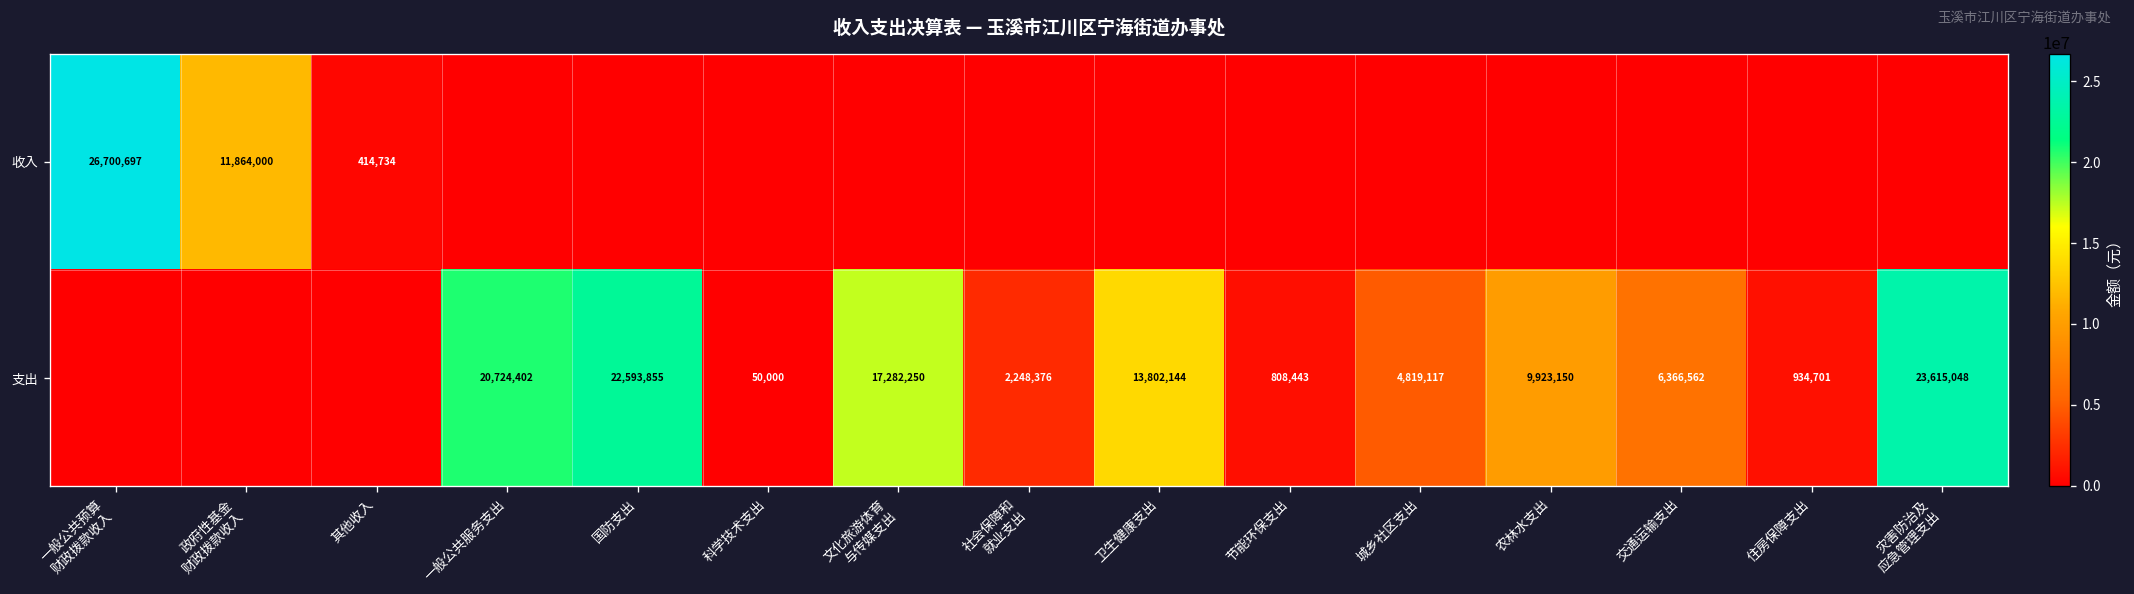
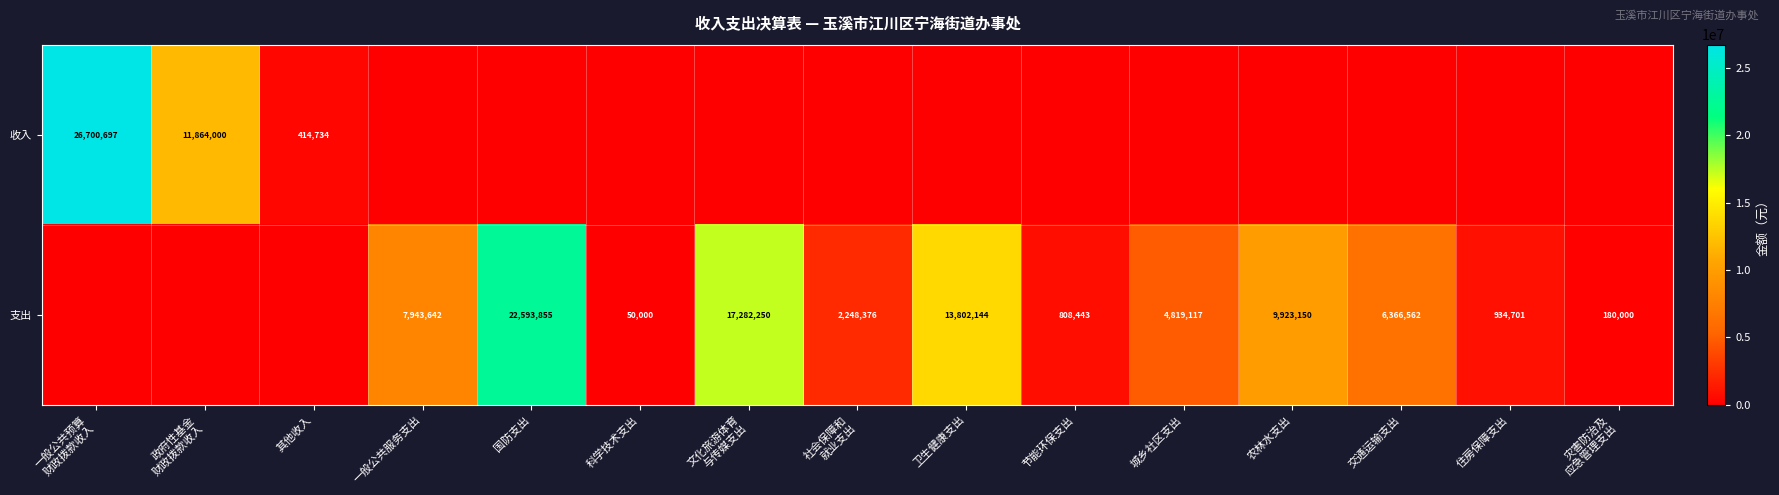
  {
    "收入": {
      "一般公共预算 财政拨款收入": "26,700,697",
      "政府性基金 财政拨款收入": "11,864,000",
      "其他收入": "414,734"
    },
    "支出": {
-     "一般公共服务支出": "20,724,402",
+     "一般公共服务支出": "7,943,642",
      "国防支出": "22,593,855",
      "科学技术支出": "50,000",
      "文化旅游体育 与传媒支出": "17,282,250",
      "社会保障和 就业支出": "2,248,376",
      "卫生健康支出": "13,802,144",
      "节能环保支出": "808,443",
      "城乡社区支出": "4,819,117",
      "农林水支出": "9,923,150",
      "交通运输支出": "6,366,562",
      "住房保障支出": "934,701",
-     "灾害防治及 应急管理支出": "23,615,048"
+     "灾害防治及 应急管理支出": "180,000"
    }
  }
